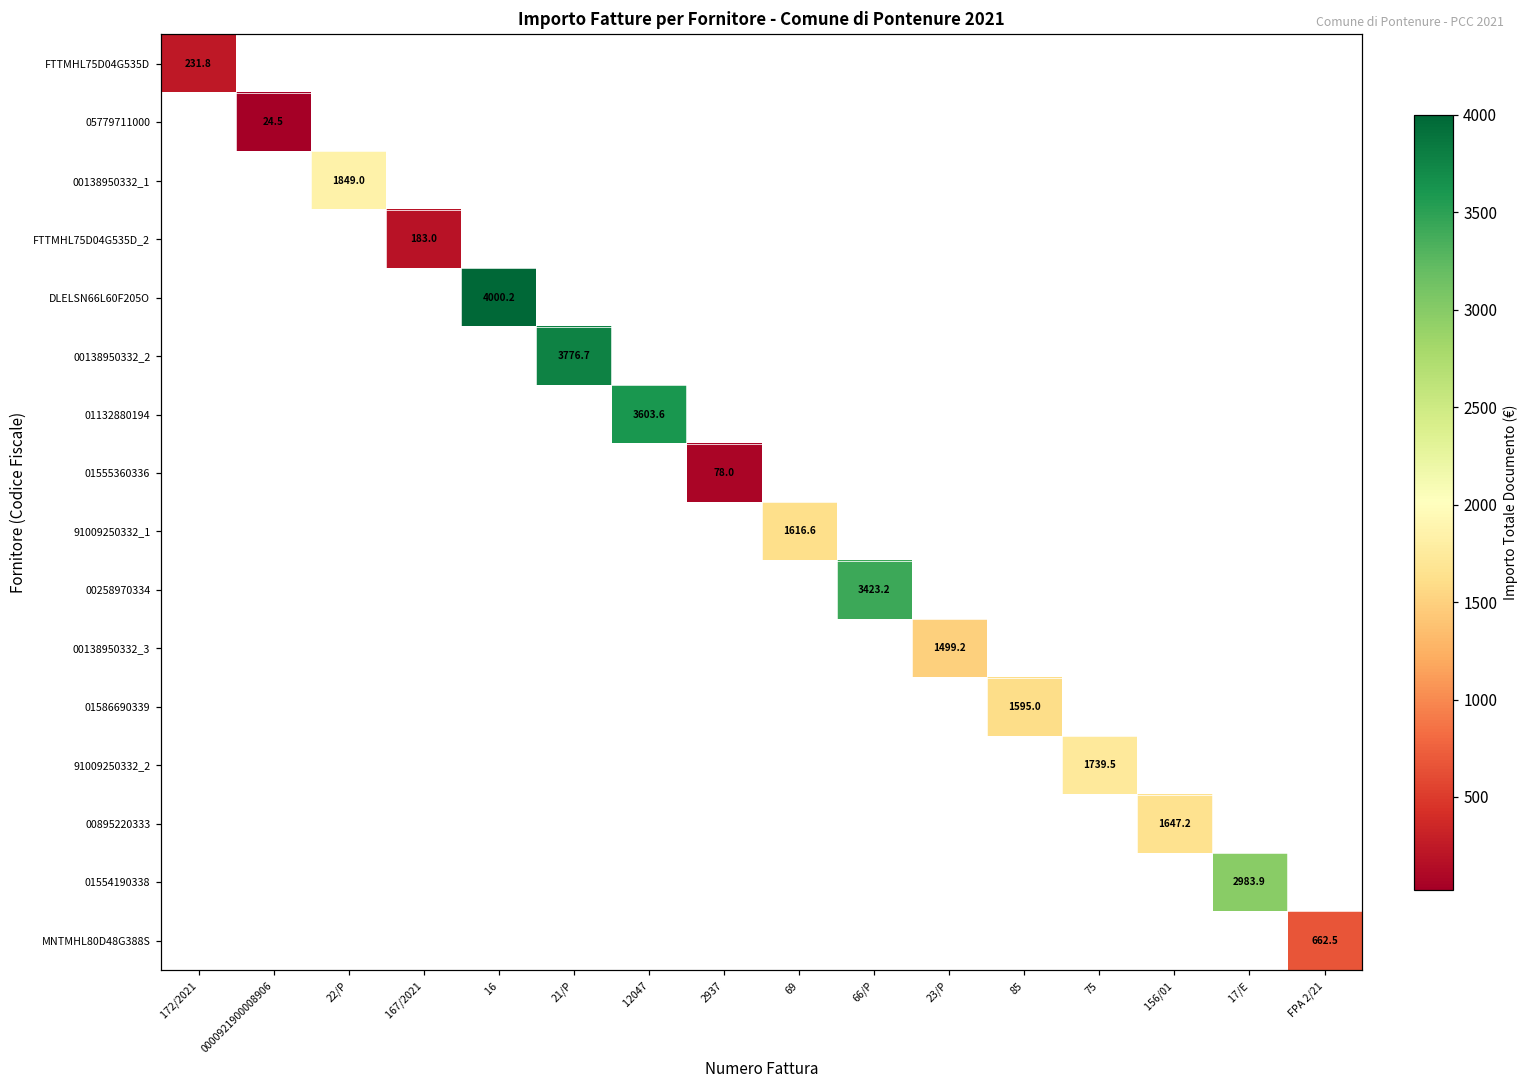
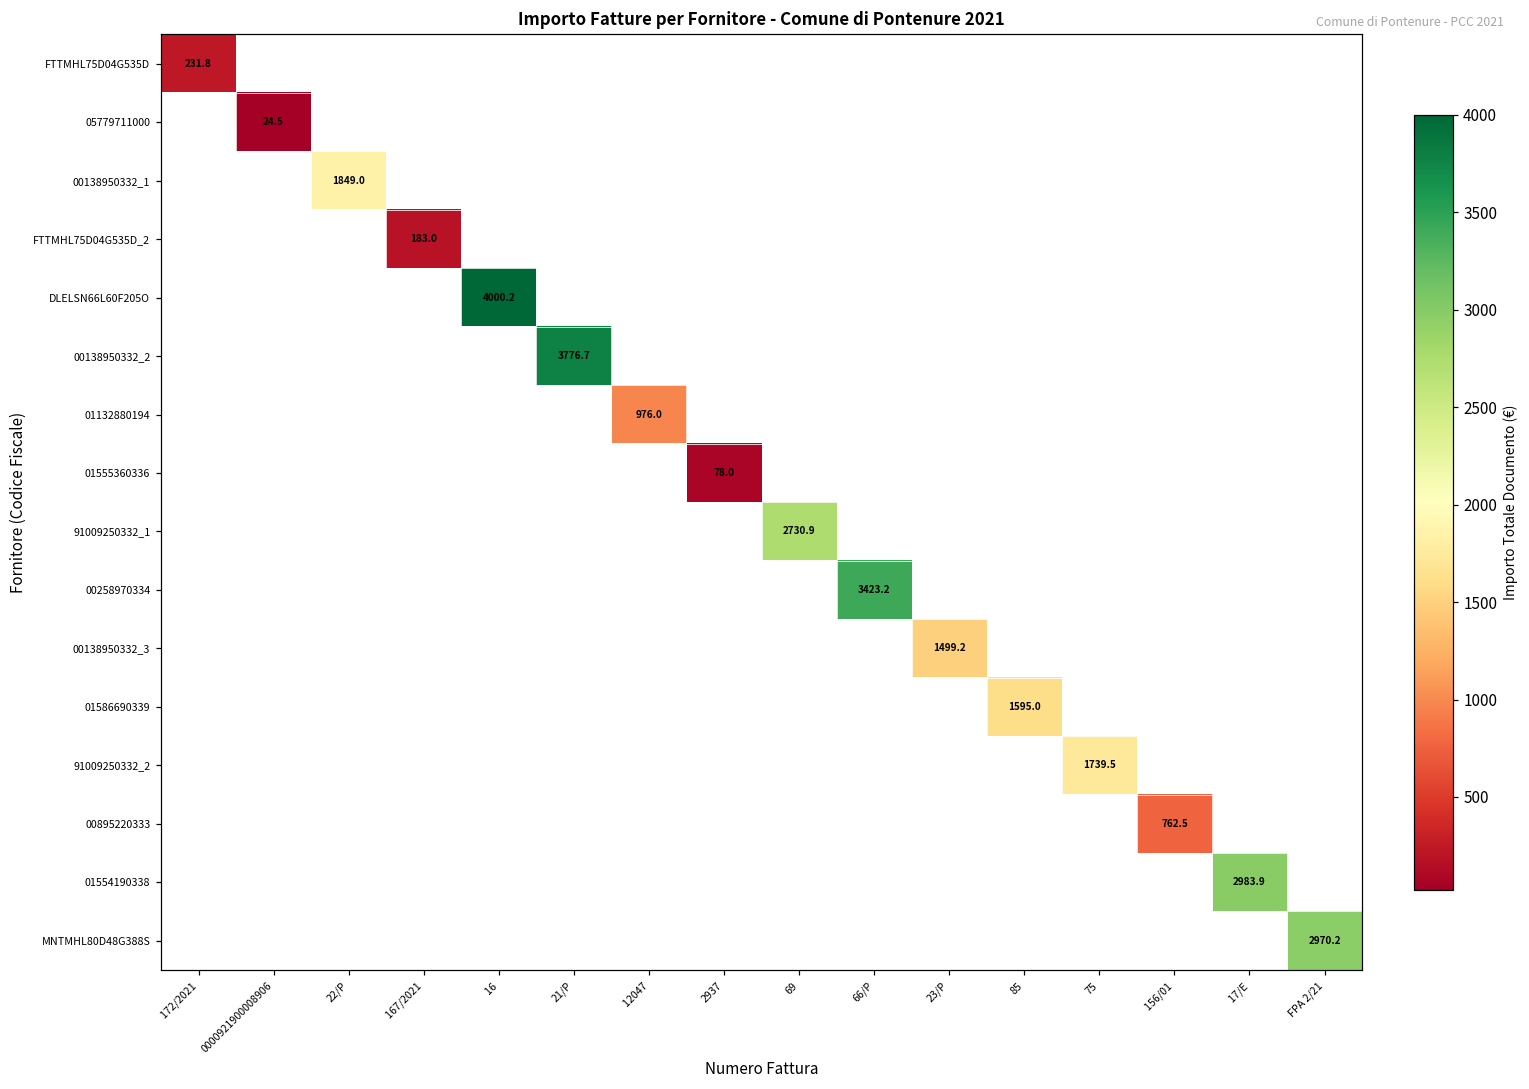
  {
    "FTTMHL75D04G535D": {
      "172/2021": 231.8
    },
    "05779711000": {
      "0000921900008906": 24.5
    },
    "00138950332_1": {
      "22/P": 1849.0
    },
    "FTTMHL75D04G535D_2": {
      "167/2021": 183.0
    },
    "DLELSN66L60F205O": {
      "16": 4000.2
    },
    "00138950332_2": {
      "21/P": 3776.7
    },
    "01132880194": {
-     "12047": 3603.6
+     "12047": 976.0
    },
    "01555360336": {
      "2937": 78.0
    },
    "91009250332_1": {
-     "69": 1616.6
+     "69": 2730.9
    },
    "00258970334": {
      "66/P": 3423.2
    },
    "00138950332_3": {
      "23/P": 1499.2
    },
    "01586690339": {
      "85": 1595.0
    },
    "91009250332_2": {
      "75": 1739.5
    },
    "00895220333": {
-     "156/01": 1647.2
+     "156/01": 762.5
    },
    "01554190338": {
      "17/E": 2983.9
    },
    "MNTMHL80D48G388S": {
-     "FPA 2/21": 662.5
+     "FPA 2/21": 2970.2
    }
  }
